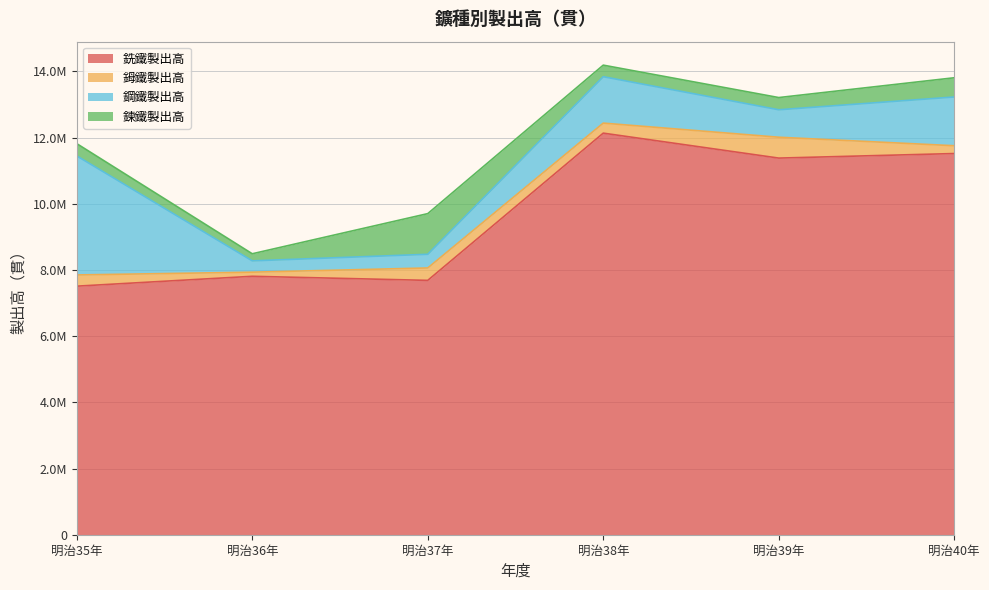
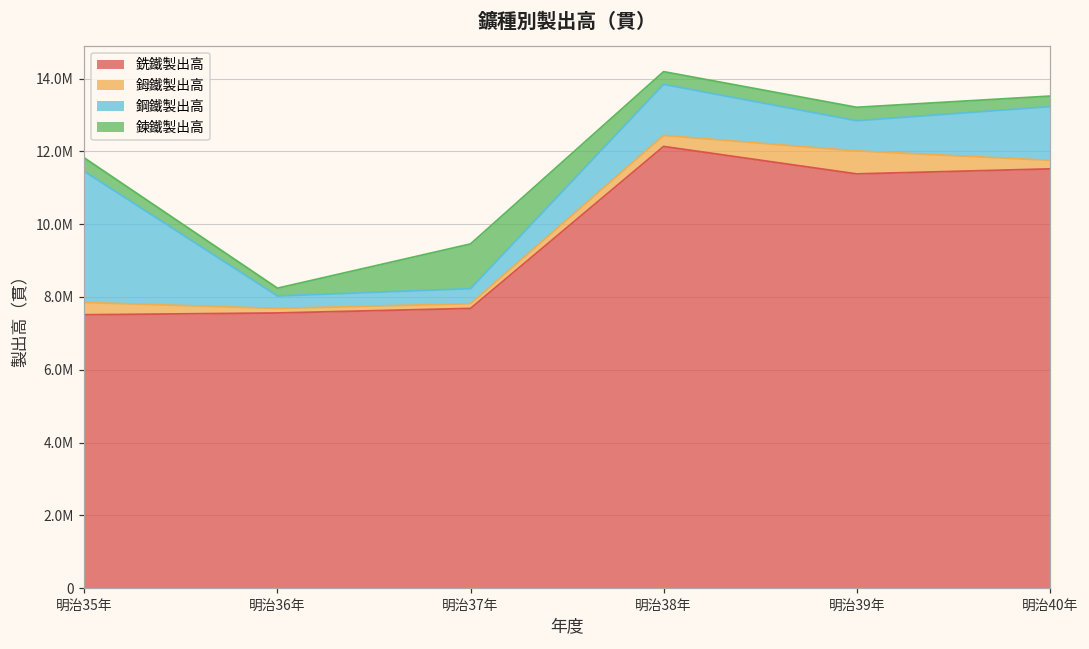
  {
    "銑鐵製出高": {
      "明治35年": 7500000,
-     "明治36年": 7800000,
+     "明治36年": 7600000,
      "明治37年": 7700000,
      "明治38年": 12100000,
      "明治39年": 11400000,
      "明治40年": 11500000
    },
    "鉧鐵製出高": {
      "明治35年": 300000,
      "明治36年": 100000,
-     "明治37年": 400000,
+     "明治37年": 100000,
      "明治38年": 300000,
      "明治39年": 600000,
      "明治40年": 200000
    },
    "鋼鐵製出高": {
      "明治35年": 3600000,
      "明治36年": 300000,
      "明治37年": 400000,
      "明治38年": 1400000,
      "明治39年": 800000,
      "明治40年": 1500000
    },
    "鍊鐵製出高": {
      "明治35年": 400000,
      "明治36年": 200000,
      "明治37年": 1200000,
      "明治38年": 300000,
      "明治39年": 400000,
-     "明治40年": 600000
+     "明治40年": 300000
    }
  }
